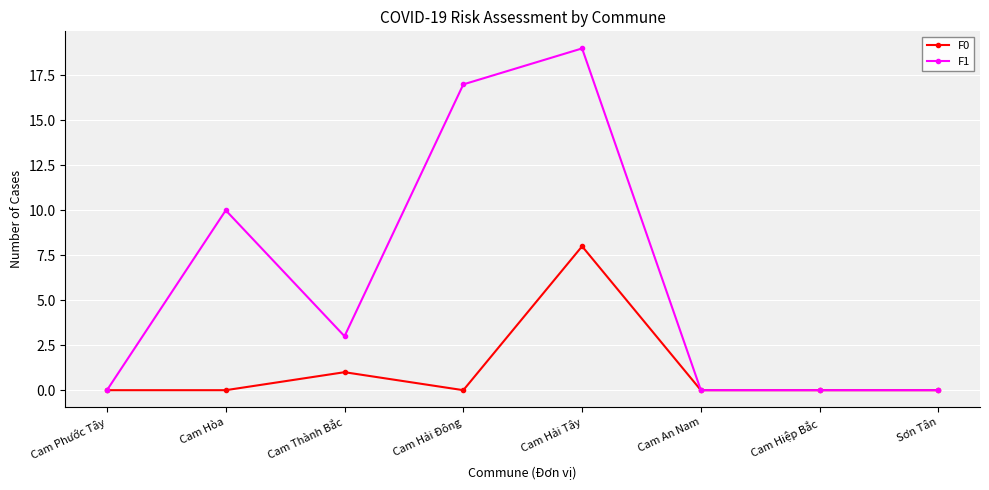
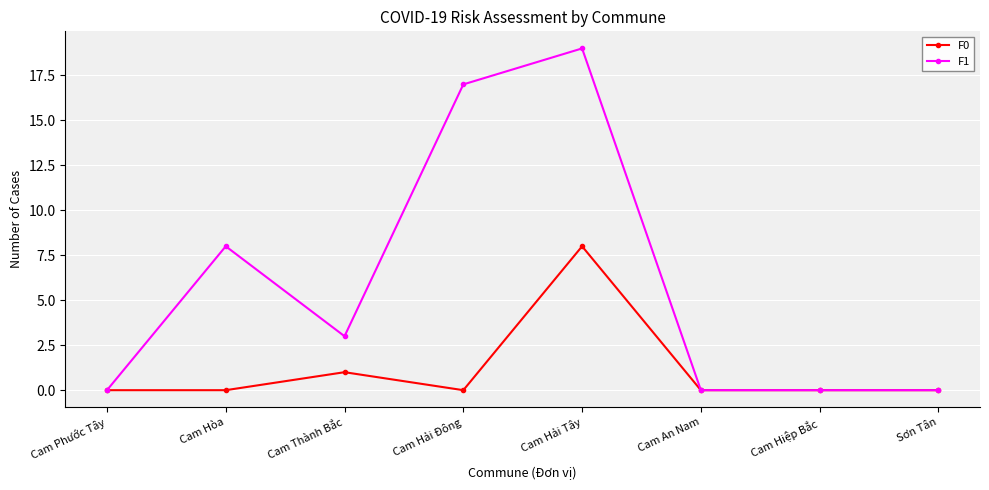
  {
    "F0": {
      "Cam Hòa": 0,
      "Cam Thành Bắc": 1,
      "Cam Hải Đông": 0,
      "Cam Hải Tây": 8
    },
    "F1": {
-     "Cam Hòa": 10,
+     "Cam Hòa": 8,
      "Cam Thành Bắc": 3,
      "Cam Hải Đông": 17,
      "Cam Hải Tây": 19
    }
  }
